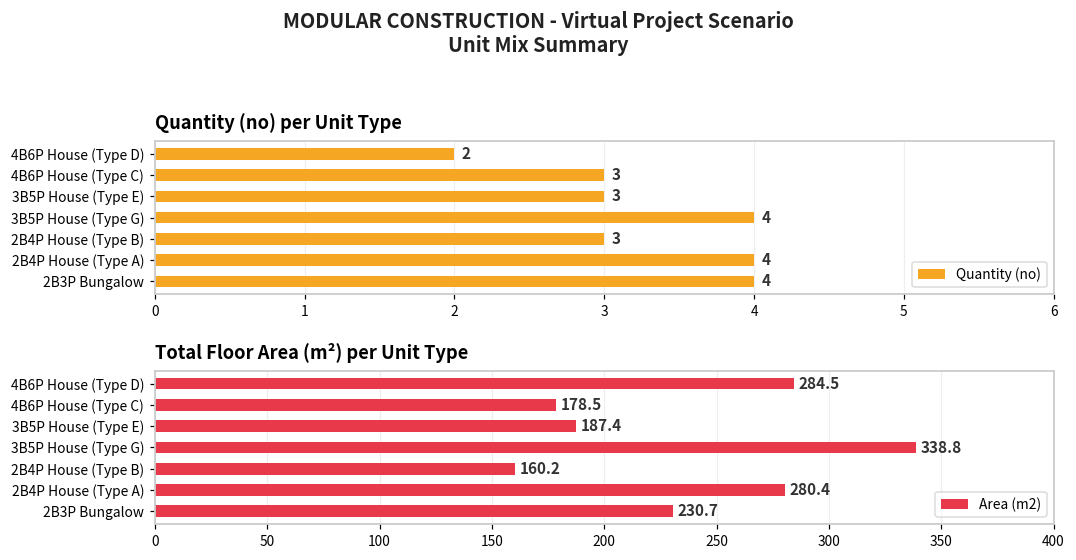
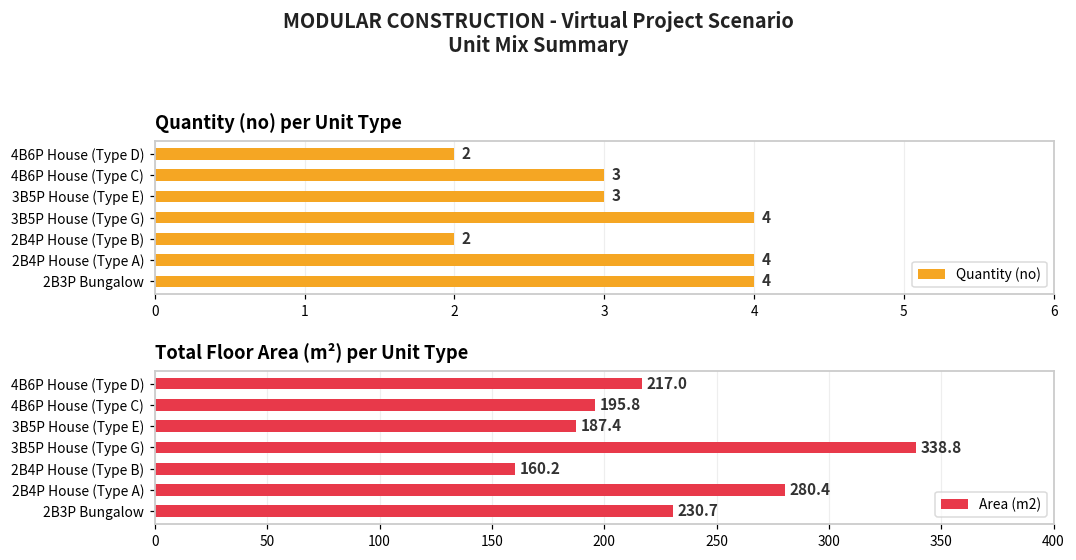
  {
    "Quantity (no) per Unit Type": {
      "4B6P House (Type D)": 2,
      "4B6P House (Type C)": 3,
      "3B5P House (Type E)": 3,
      "3B5P House (Type G)": 4,
-     "2B4P House (Type B)": 3,
+     "2B4P House (Type B)": 2,
      "2B4P House (Type A)": 4,
      "2B3P Bungalow": 4
    },
    "Total Floor Area (m²) per Unit Type": {
-     "4B6P House (Type D)": 284.5,
-     "4B6P House (Type C)": 178.5,
+     "4B6P House (Type D)": 217.0,
+     "4B6P House (Type C)": 195.8,
      "3B5P House (Type E)": 187.4,
      "3B5P House (Type G)": 338.8,
      "2B4P House (Type B)": 160.2,
      "2B4P House (Type A)": 280.4,
      "2B3P Bungalow": 230.7
    }
  }
